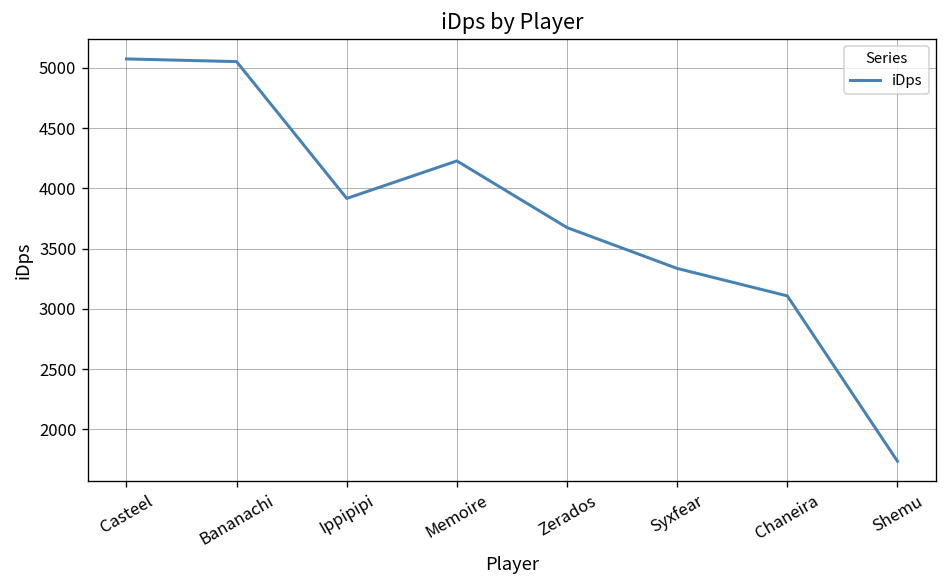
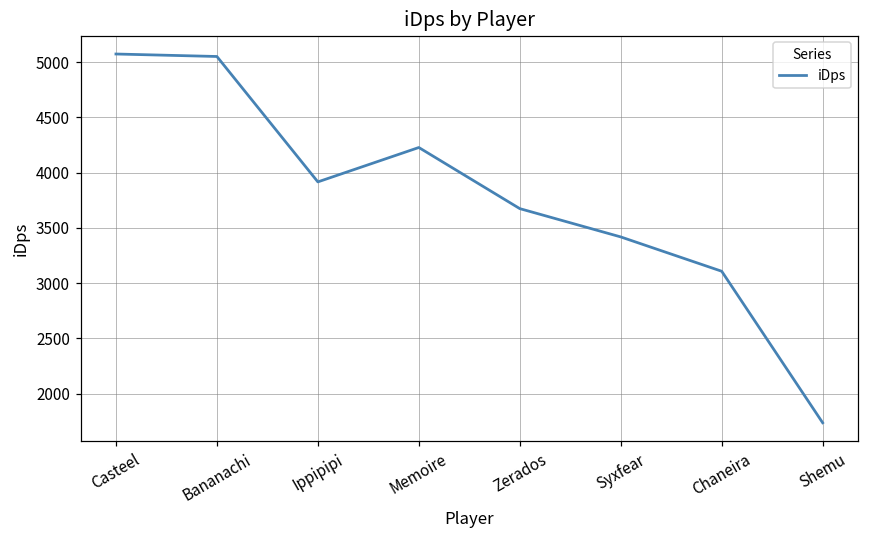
  {
    "Casteel": 5070,
    "Bananachi": 5050,
    "Ippipipi": 3920,
    "Memoire": 4230,
    "Zerados": 3670,
-   "Syxfear": 3340,
+   "Syxfear": 3420,
    "Chaneira": 3110,
    "Shemu": 1740
  }
